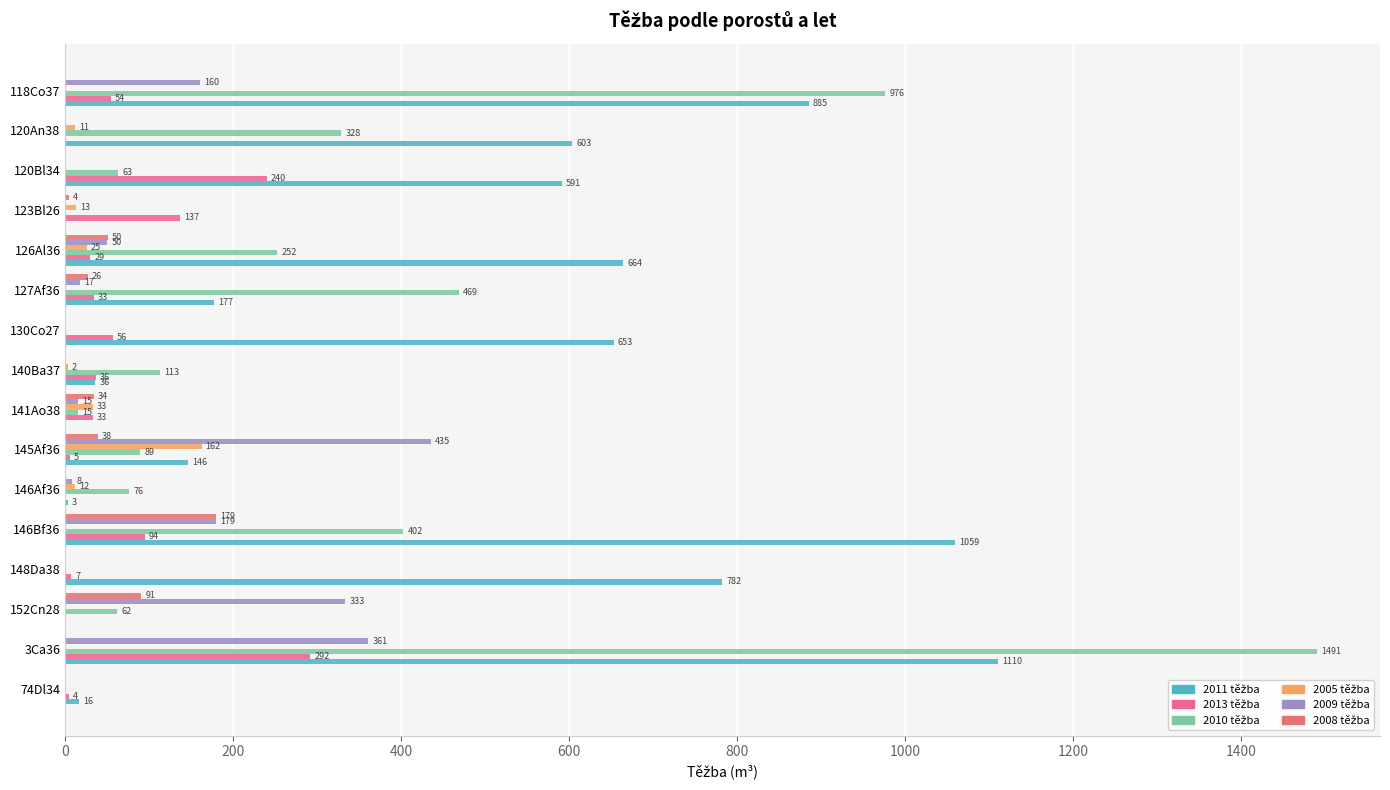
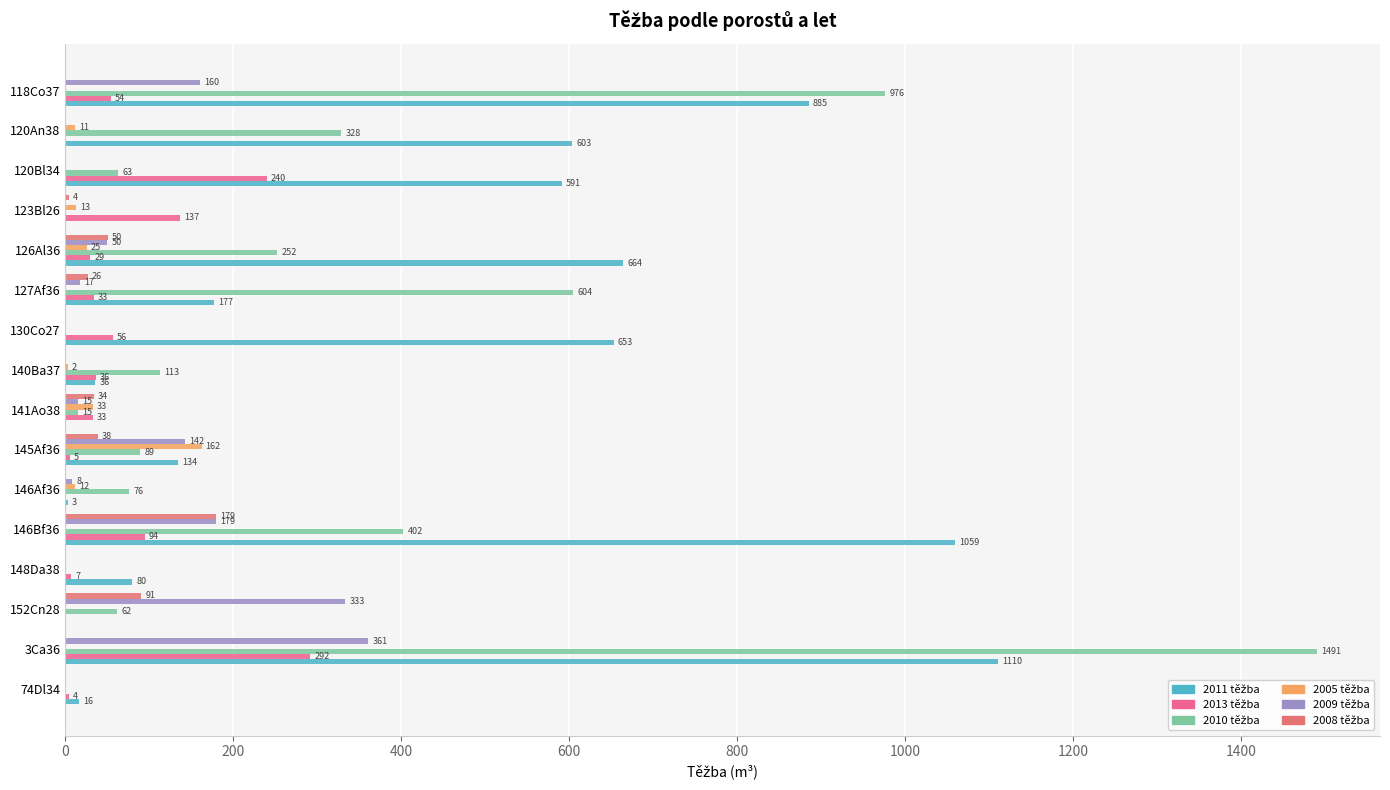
  {
    "2011 těžba": {
      "118Co37": 885,
      "120An38": 603,
      "120Bl34": 591,
      "126Al36": 664,
      "127Af36": 177,
      "130Co27": 653,
-     "145Af36": 146,
+     "145Af36": 134,
      "146Af36": 3,
      "146Bf36": 1059,
-     "148Da38": 782,
+     "148Da38": 80,
      "3Ca36": 1110,
      "74Dl34": 16
    },
    "2010 těžba": {
      "118Co37": 976,
      "120An38": 328,
      "120Bl34": 63,
      "126Al36": 252,
-     "127Af36": 469,
+     "127Af36": 604,
      "140Ba37": 113,
      "141Ao38": 15,
      "145Af36": 89,
      "146Af36": 76,
      "146Bf36": 402,
      "152Cn28": 62,
      "3Ca36": 1491
    },
    "2009 těžba": {
      "118Co37": 160,
      "127Af36": 17,
      "141Ao38": 15,
-     "145Af36": 435,
+     "145Af36": 142,
      "152Cn28": 333,
      "3Ca36": 361
    }
  }
